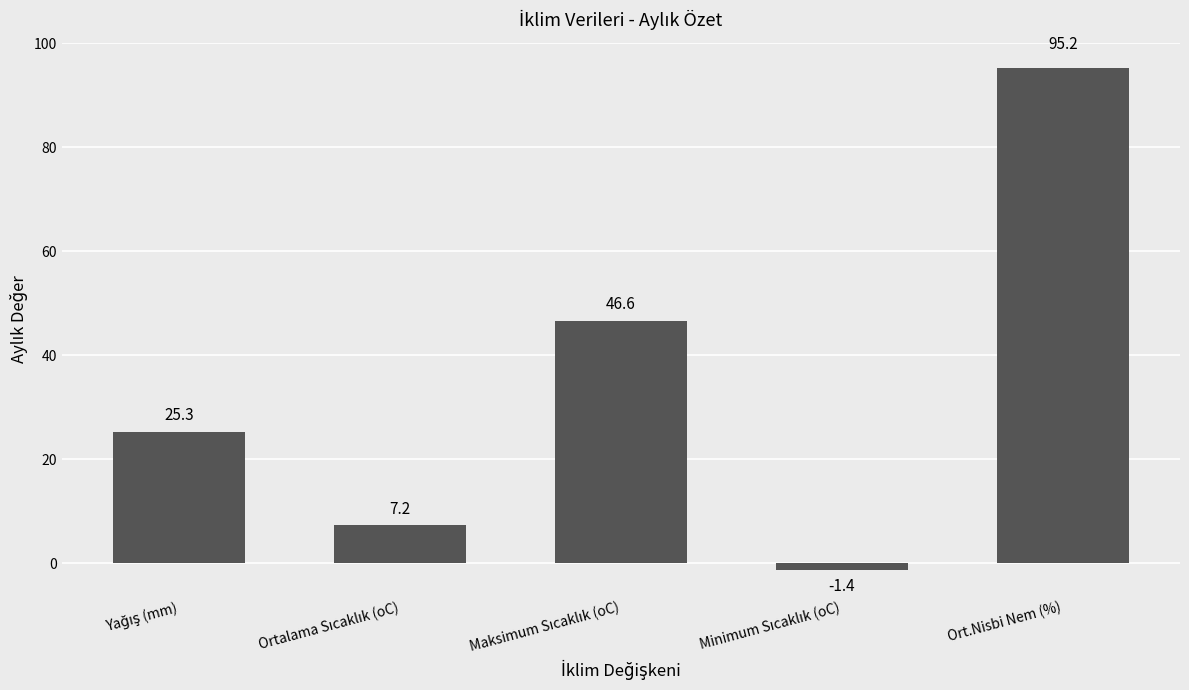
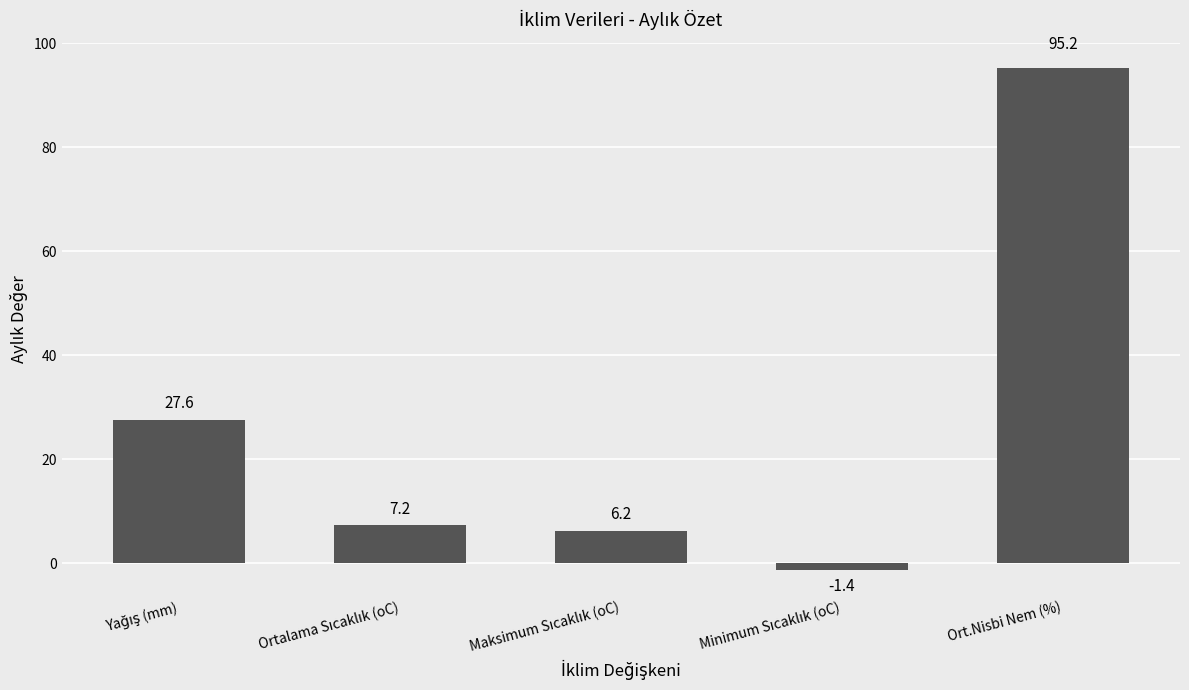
  {
-   "Yağış (mm)": 25.3,
+   "Yağış (mm)": 27.6,
    "Ortalama Sıcaklık (oC)": 7.2,
-   "Maksimum Sıcaklık (oC)": 46.6,
+   "Maksimum Sıcaklık (oC)": 6.2,
    "Minimum Sıcaklık (oC)": -1.4,
    "Ort.Nisbi Nem (%)": 95.2
  }
